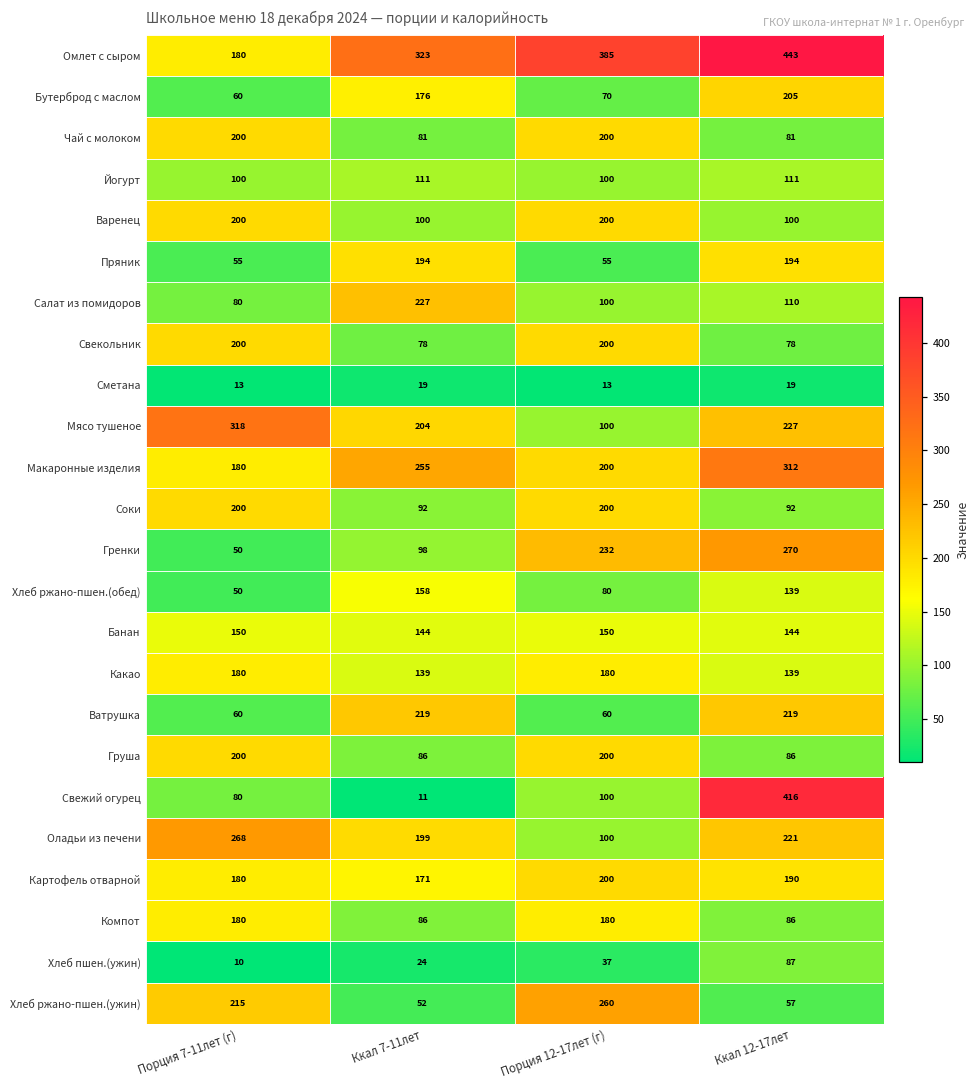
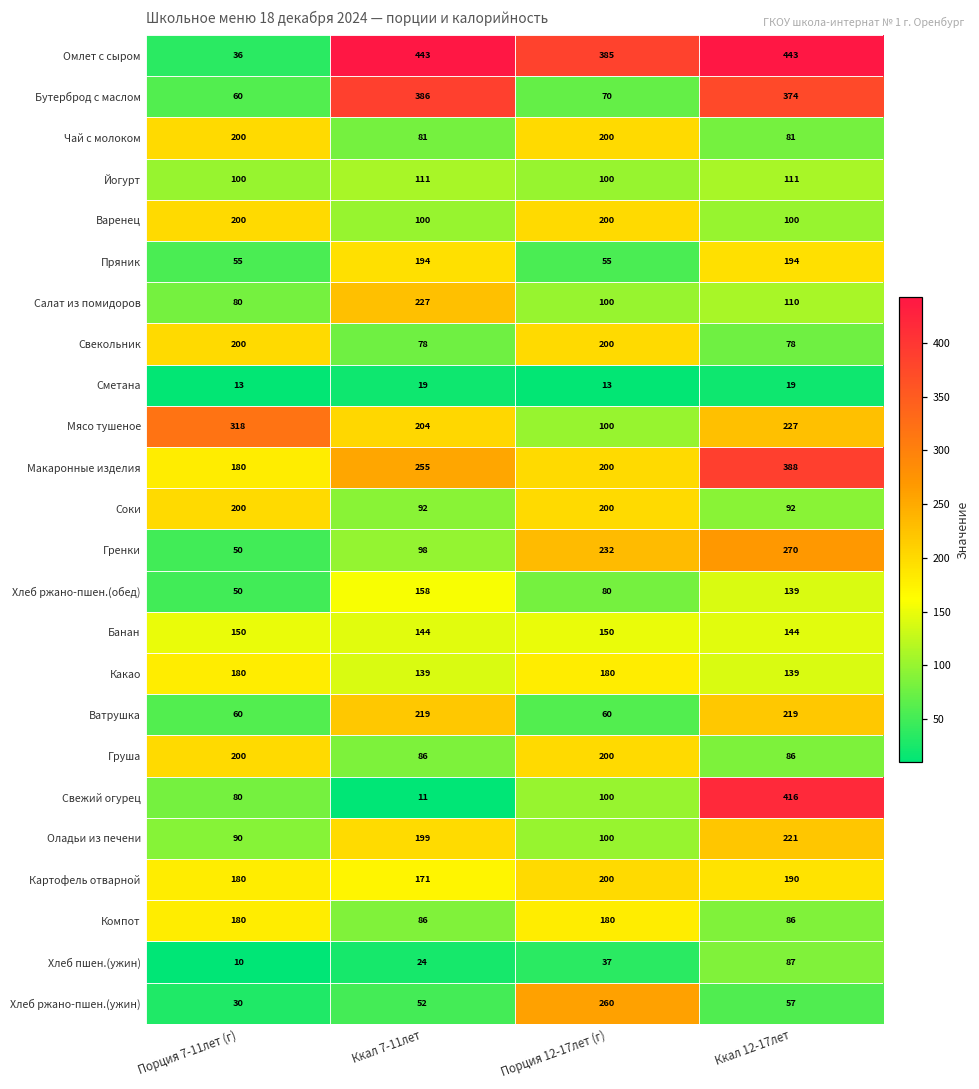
  {
    "Омлет с сыром": {
-     "Порция 7-11лет (г)": 180,
-     "Ккал 7-11лет": 323,
+     "Порция 7-11лет (г)": 36,
+     "Ккал 7-11лет": 443,
      "Порция 12-17лет (г)": 385,
      "Ккал 12-17лет": 443
    },
    "Бутерброд с маслом": {
      "Порция 7-11лет (г)": 60,
-     "Ккал 7-11лет": 176,
+     "Ккал 7-11лет": 386,
      "Порция 12-17лет (г)": 70,
-     "Ккал 12-17лет": 205
+     "Ккал 12-17лет": 374
    },
    "Чай с молоком": {
      "Порция 7-11лет (г)": 200,
      "Ккал 7-11лет": 81,
      "Порция 12-17лет (г)": 200,
      "Ккал 12-17лет": 81
    },
    "Йогурт": {
      "Порция 7-11лет (г)": 100,
      "Ккал 7-11лет": 111,
      "Порция 12-17лет (г)": 100,
      "Ккал 12-17лет": 111
    },
    "Варенец": {
      "Порция 7-11лет (г)": 200,
      "Ккал 7-11лет": 100,
      "Порция 12-17лет (г)": 200,
      "Ккал 12-17лет": 100
    },
    "Пряник": {
      "Порция 7-11лет (г)": 55,
      "Ккал 7-11лет": 194,
      "Порция 12-17лет (г)": 55,
      "Ккал 12-17лет": 194
    },
    "Салат из помидоров": {
      "Порция 7-11лет (г)": 80,
      "Ккал 7-11лет": 227,
      "Порция 12-17лет (г)": 100,
      "Ккал 12-17лет": 110
    },
    "Свекольник": {
      "Порция 7-11лет (г)": 200,
      "Ккал 7-11лет": 78,
      "Порция 12-17лет (г)": 200,
      "Ккал 12-17лет": 78
    },
    "Сметана": {
      "Порция 7-11лет (г)": 13,
      "Ккал 7-11лет": 19,
      "Порция 12-17лет (г)": 13,
      "Ккал 12-17лет": 19
    },
    "Мясо тушеное": {
      "Порция 7-11лет (г)": 318,
      "Ккал 7-11лет": 204,
      "Порция 12-17лет (г)": 100,
      "Ккал 12-17лет": 227
    },
    "Макаронные изделия": {
      "Порция 7-11лет (г)": 180,
      "Ккал 7-11лет": 255,
      "Порция 12-17лет (г)": 200,
-     "Ккал 12-17лет": 312
+     "Ккал 12-17лет": 388
    },
    "Соки": {
      "Порция 7-11лет (г)": 200,
      "Ккал 7-11лет": 92,
      "Порция 12-17лет (г)": 200,
      "Ккал 12-17лет": 92
    },
    "Гренки": {
      "Порция 7-11лет (г)": 50,
      "Ккал 7-11лет": 98,
      "Порция 12-17лет (г)": 232,
      "Ккал 12-17лет": 270
    },
    "Хлеб ржано-пшен.(обед)": {
      "Порция 7-11лет (г)": 50,
      "Ккал 7-11лет": 158,
      "Порция 12-17лет (г)": 80,
      "Ккал 12-17лет": 139
    },
    "Банан": {
      "Порция 7-11лет (г)": 150,
      "Ккал 7-11лет": 144,
      "Порция 12-17лет (г)": 150,
      "Ккал 12-17лет": 144
    },
    "Какао": {
      "Порция 7-11лет (г)": 180,
      "Ккал 7-11лет": 139,
      "Порция 12-17лет (г)": 180,
      "Ккал 12-17лет": 139
    },
    "Ватрушка": {
      "Порция 7-11лет (г)": 60,
      "Ккал 7-11лет": 219,
      "Порция 12-17лет (г)": 60,
      "Ккал 12-17лет": 219
    },
    "Груша": {
      "Порция 7-11лет (г)": 200,
      "Ккал 7-11лет": 86,
      "Порция 12-17лет (г)": 200,
      "Ккал 12-17лет": 86
    },
    "Свежий огурец": {
      "Порция 7-11лет (г)": 80,
      "Ккал 7-11лет": 11,
      "Порция 12-17лет (г)": 100,
      "Ккал 12-17лет": 416
    },
    "Оладьи из печени": {
-     "Порция 7-11лет (г)": 268,
+     "Порция 7-11лет (г)": 90,
      "Ккал 7-11лет": 199,
      "Порция 12-17лет (г)": 100,
      "Ккал 12-17лет": 221
    },
    "Картофель отварной": {
      "Порция 7-11лет (г)": 180,
      "Ккал 7-11лет": 171,
      "Порция 12-17лет (г)": 200,
      "Ккал 12-17лет": 190
    },
    "Компот": {
      "Порция 7-11лет (г)": 180,
      "Ккал 7-11лет": 86,
      "Порция 12-17лет (г)": 180,
      "Ккал 12-17лет": 86
    },
    "Хлеб пшен.(ужин)": {
      "Порция 7-11лет (г)": 10,
      "Ккал 7-11лет": 24,
      "Порция 12-17лет (г)": 37,
      "Ккал 12-17лет": 87
    },
    "Хлеб ржано-пшен.(ужин)": {
-     "Порция 7-11лет (г)": 215,
+     "Порция 7-11лет (г)": 30,
      "Ккал 7-11лет": 52,
      "Порция 12-17лет (г)": 260,
      "Ккал 12-17лет": 57
    }
  }
